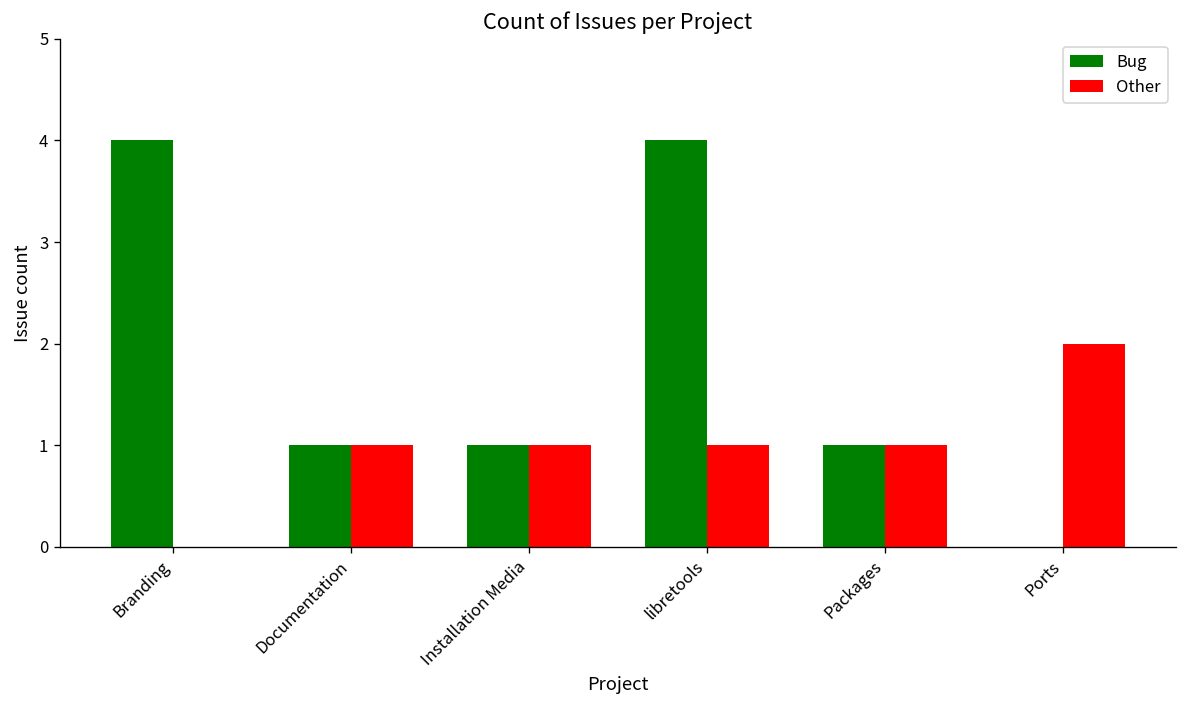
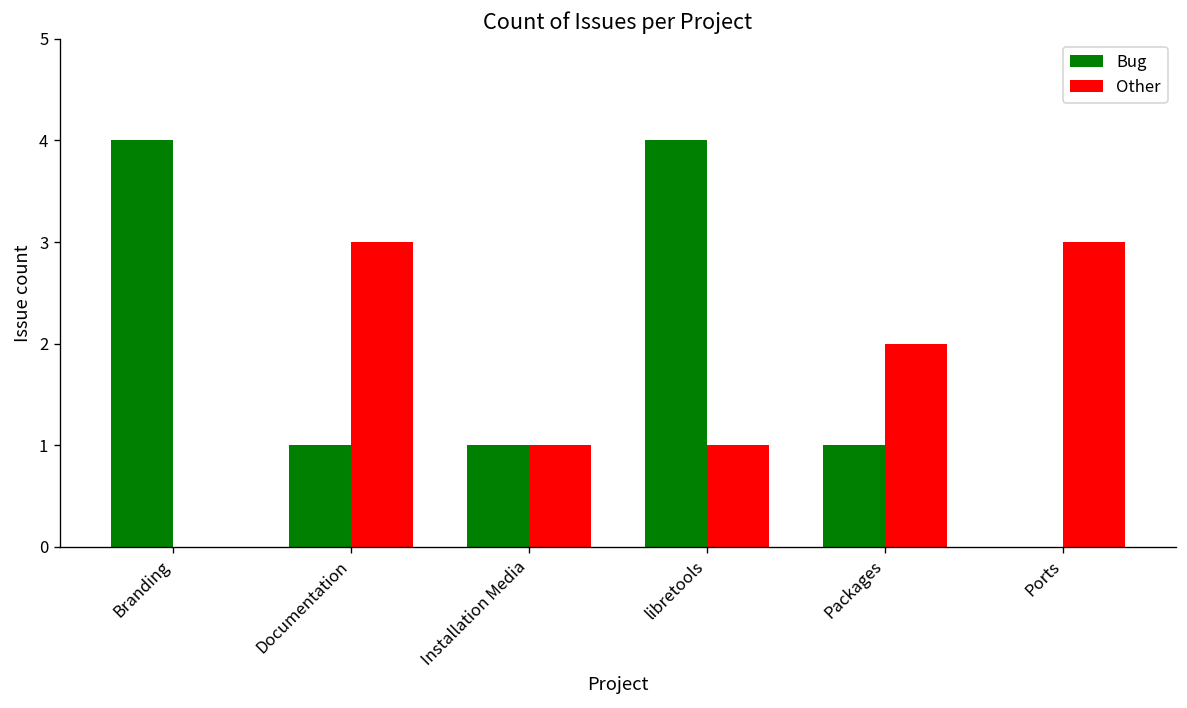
  {
    "Bug": {
      "Branding": 4,
      "Documentation": 1,
      "Installation Media": 1,
      "libretools": 4,
      "Packages": 1,
      "Ports": 0
    },
    "Other": {
      "Branding": 0,
-     "Documentation": 1,
+     "Documentation": 3,
      "Installation Media": 1,
      "libretools": 1,
-     "Packages": 1,
-     "Ports": 2
+     "Packages": 2,
+     "Ports": 3
    }
  }
